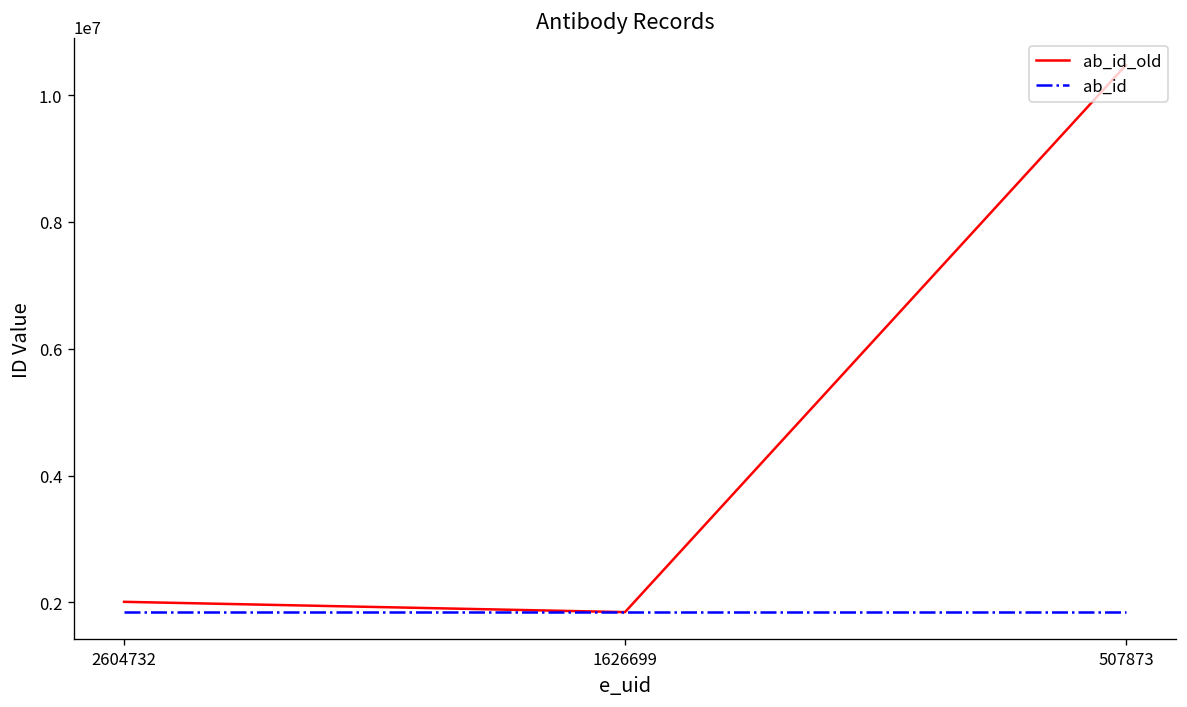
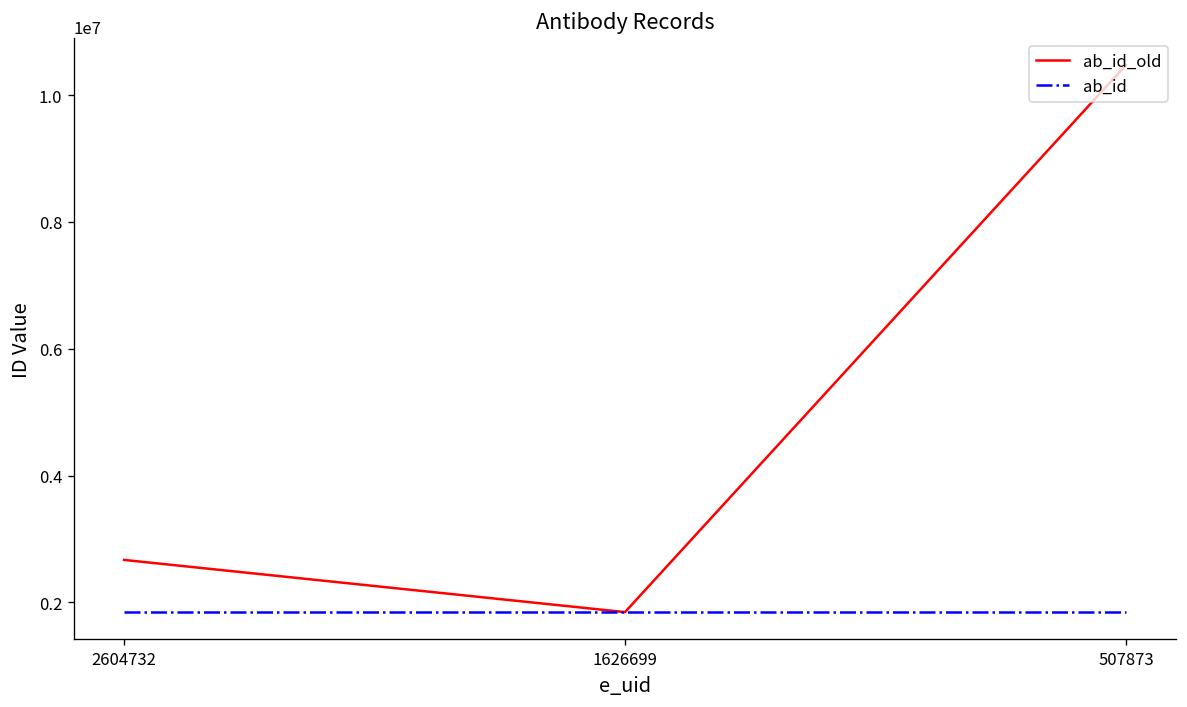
  {
    "ab_id_old": {
-     "2604732": 2000000
+     "2604732": 2700000
    },
    "ab_id": {
      "2604732": 1800000,
      "507873": 1800000
    }
  }
